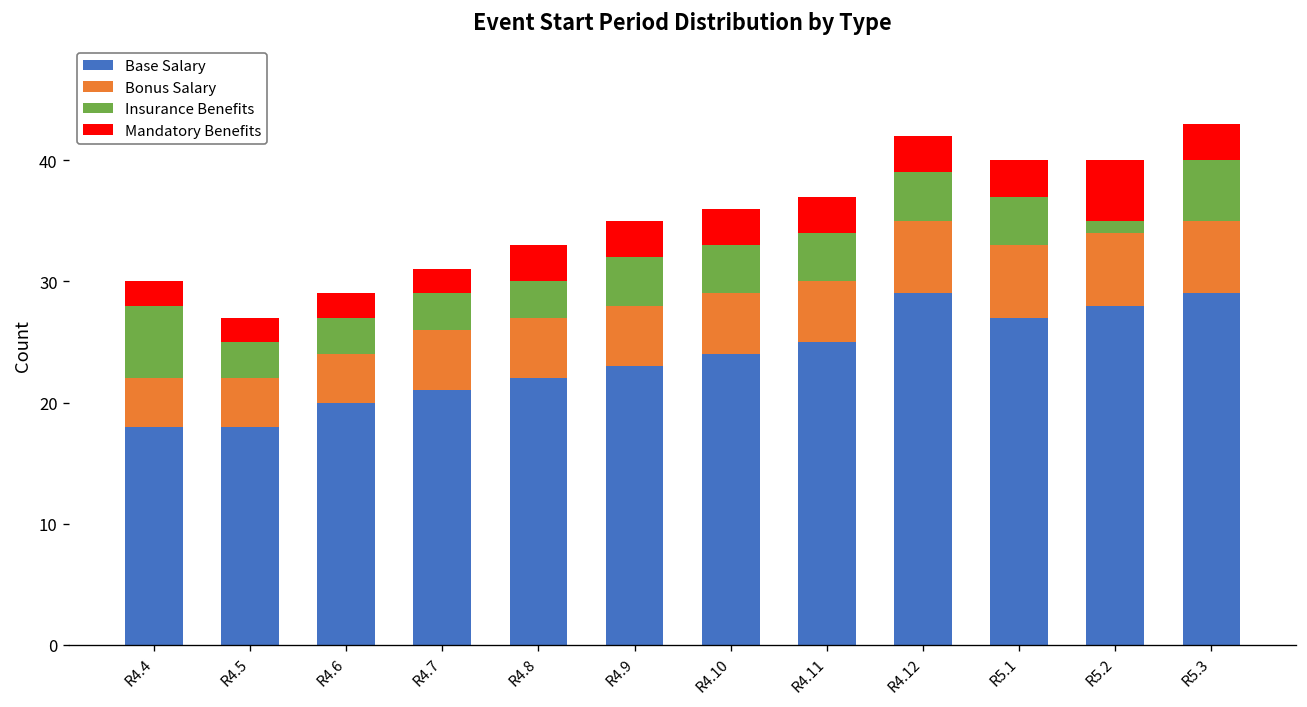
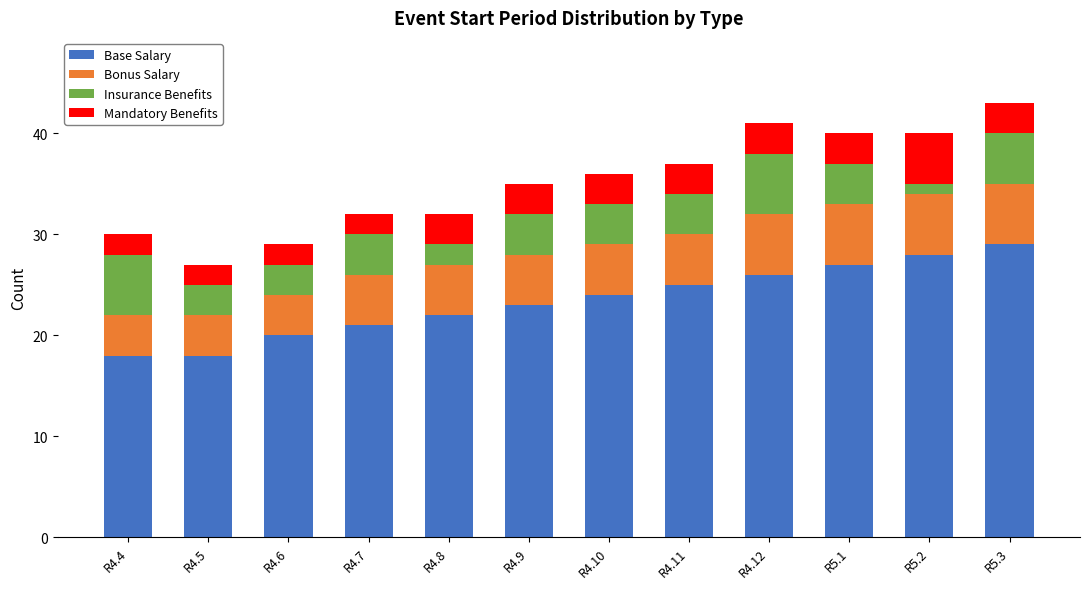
  {
    "Base Salary": {
      "R4.4": 18,
      "R4.5": 18,
      "R4.6": 20,
      "R4.7": 21,
      "R4.8": 22,
      "R4.9": 23,
      "R4.10": 24,
      "R4.11": 25,
-     "R4.12": 29,
+     "R4.12": 26,
      "R5.1": 27,
      "R5.2": 28,
      "R5.3": 29
    },
    "Bonus Salary": {
      "R4.4": 4,
      "R4.5": 4,
      "R4.6": 4,
      "R4.7": 5,
      "R4.8": 5,
      "R4.9": 5,
      "R4.10": 5,
      "R4.11": 5,
      "R4.12": 6,
      "R5.1": 6,
      "R5.2": 6,
      "R5.3": 6
    },
    "Insurance Benefits": {
      "R4.4": 6,
      "R4.5": 3,
      "R4.6": 3,
-     "R4.7": 3,
-     "R4.8": 3,
+     "R4.7": 4,
+     "R4.8": 2,
      "R4.9": 4,
      "R4.10": 4,
      "R4.11": 4,
-     "R4.12": 4,
+     "R4.12": 6,
      "R5.1": 4,
      "R5.2": 1,
      "R5.3": 5
    },
    "Mandatory Benefits": {
      "R4.4": 2,
      "R4.5": 2,
      "R4.6": 2,
      "R4.7": 2,
      "R4.8": 3,
      "R4.9": 3,
      "R4.10": 3,
      "R4.11": 3,
      "R4.12": 3,
      "R5.1": 3,
      "R5.2": 5,
      "R5.3": 3
    }
  }
